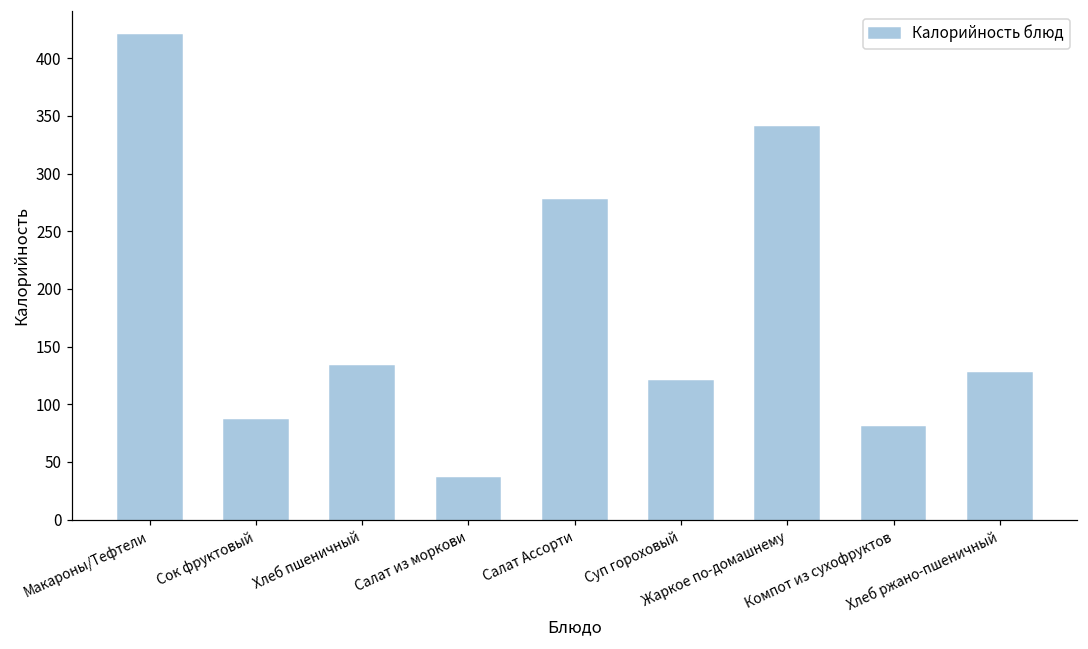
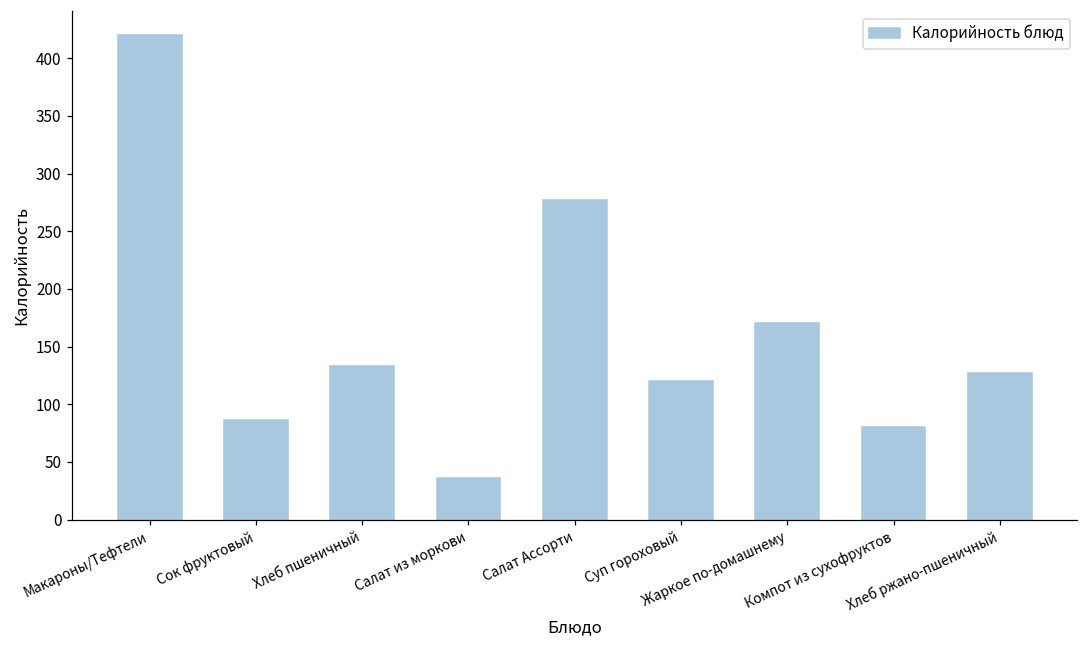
  {
    "Макароны/Тефтели": 420,
    "Сок фруктовый": 86,
    "Хлеб пшеничный": 133,
    "Салат из моркови": 36,
    "Салат Ассорти": 277,
    "Суп гороховый": 120,
-   "Жаркое по-домашнему": 340,
+   "Жаркое по-домашнему": 170,
    "Компот из сухофруктов": 80,
    "Хлеб ржано-пшеничный": 127
  }
